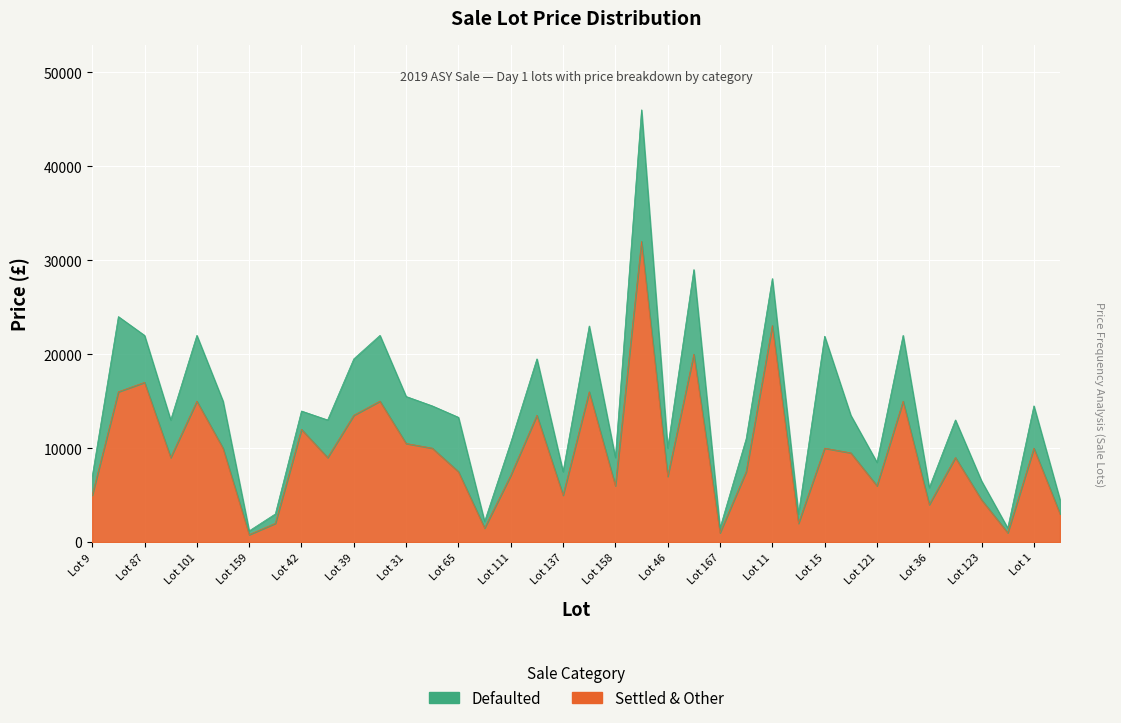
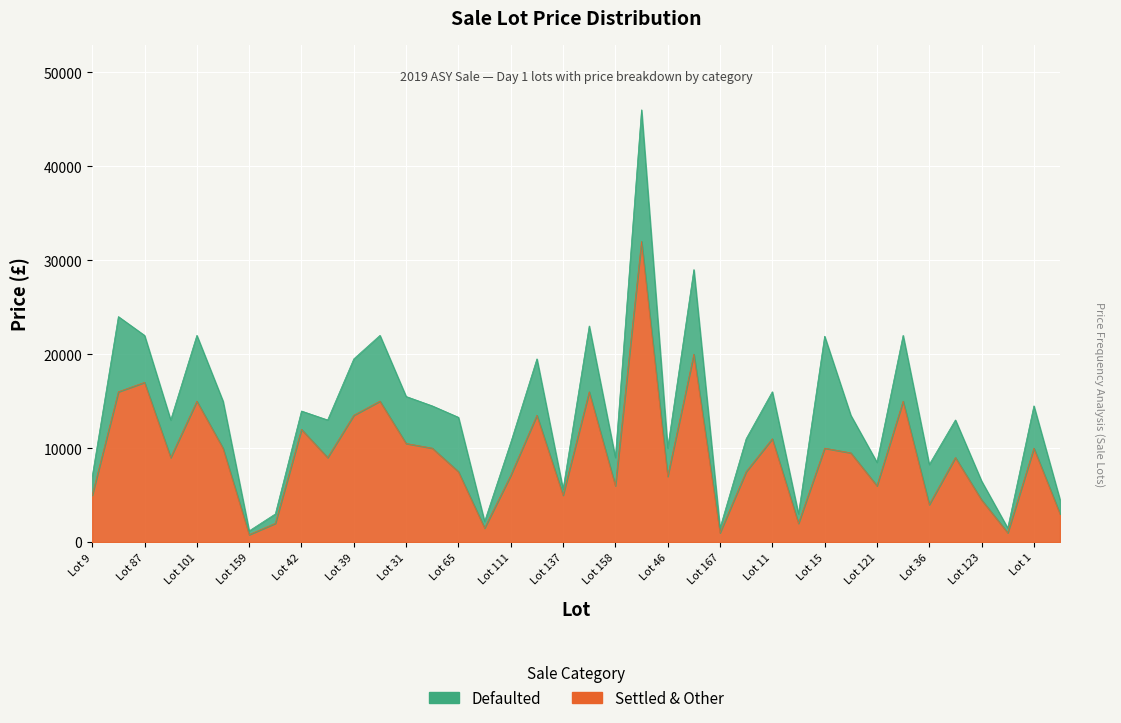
  {
    "Settled & Other": {
      "Lot 9": 5000,
      "Lot 87": 17000,
      "Lot 101": 15000,
      "Lot 159": 1000,
      "Lot 42": 12000,
      "Lot 39": 14000,
      "Lot 31": 11000,
      "Lot 65": 8000,
      "Lot 111": 7000,
      "Lot 137": 5000,
      "Lot 158": 6000,
      "Lot 46": 7000,
      "Lot 167": 1000,
-     "Lot 11": 23000,
+     "Lot 11": 11000,
      "Lot 15": 10000,
      "Lot 121": 6000,
      "Lot 36": 4000,
      "Lot 123": 5000,
      "Lot 1": 10000
    },
    "Defaulted": {
      "Lot 9": 2000,
      "Lot 87": 5000,
      "Lot 101": 7000,
      "Lot 159": 0,
      "Lot 42": 2000,
      "Lot 39": 6000,
      "Lot 31": 5000,
      "Lot 65": 6000,
      "Lot 111": 4000,
-     "Lot 137": 3000,
+     "Lot 137": 1000,
      "Lot 158": 3000,
      "Lot 46": 3000,
      "Lot 167": 1000,
      "Lot 11": 5000,
      "Lot 15": 12000,
      "Lot 121": 3000,
-     "Lot 36": 2000,
+     "Lot 36": 4000,
      "Lot 123": 2000,
      "Lot 1": 5000
    }
  }
